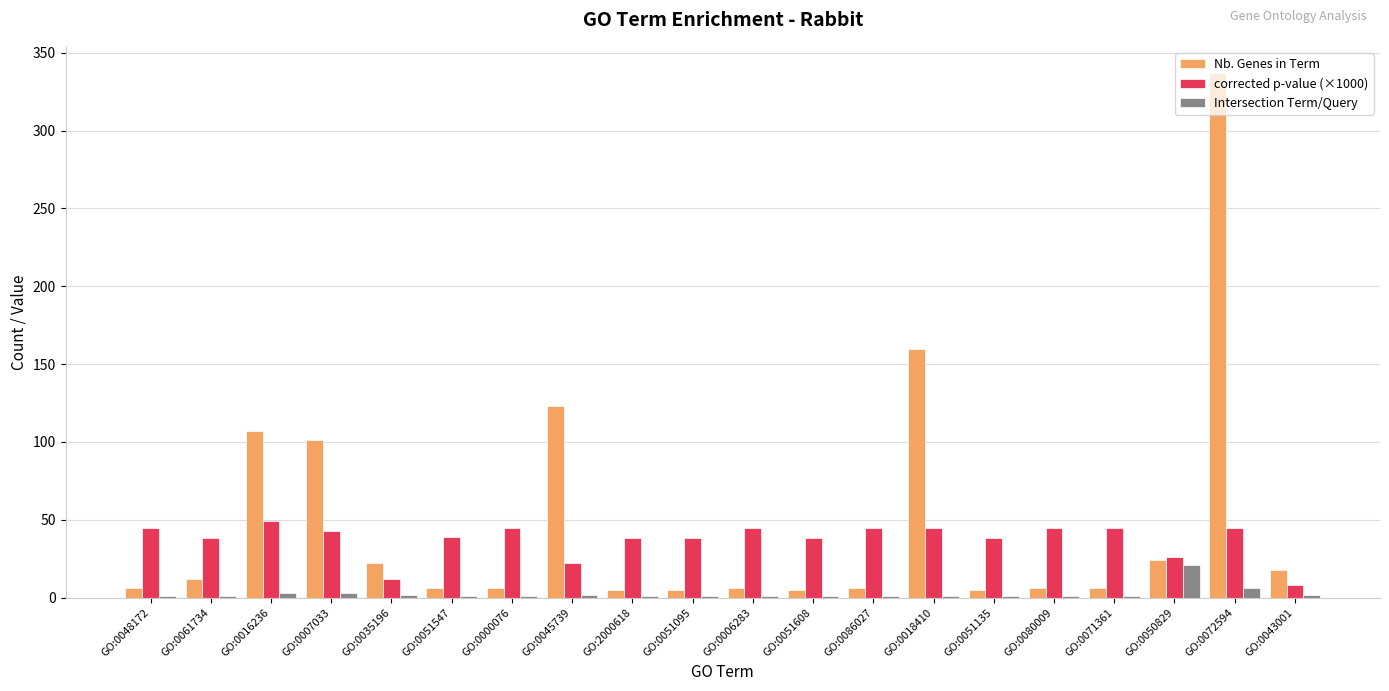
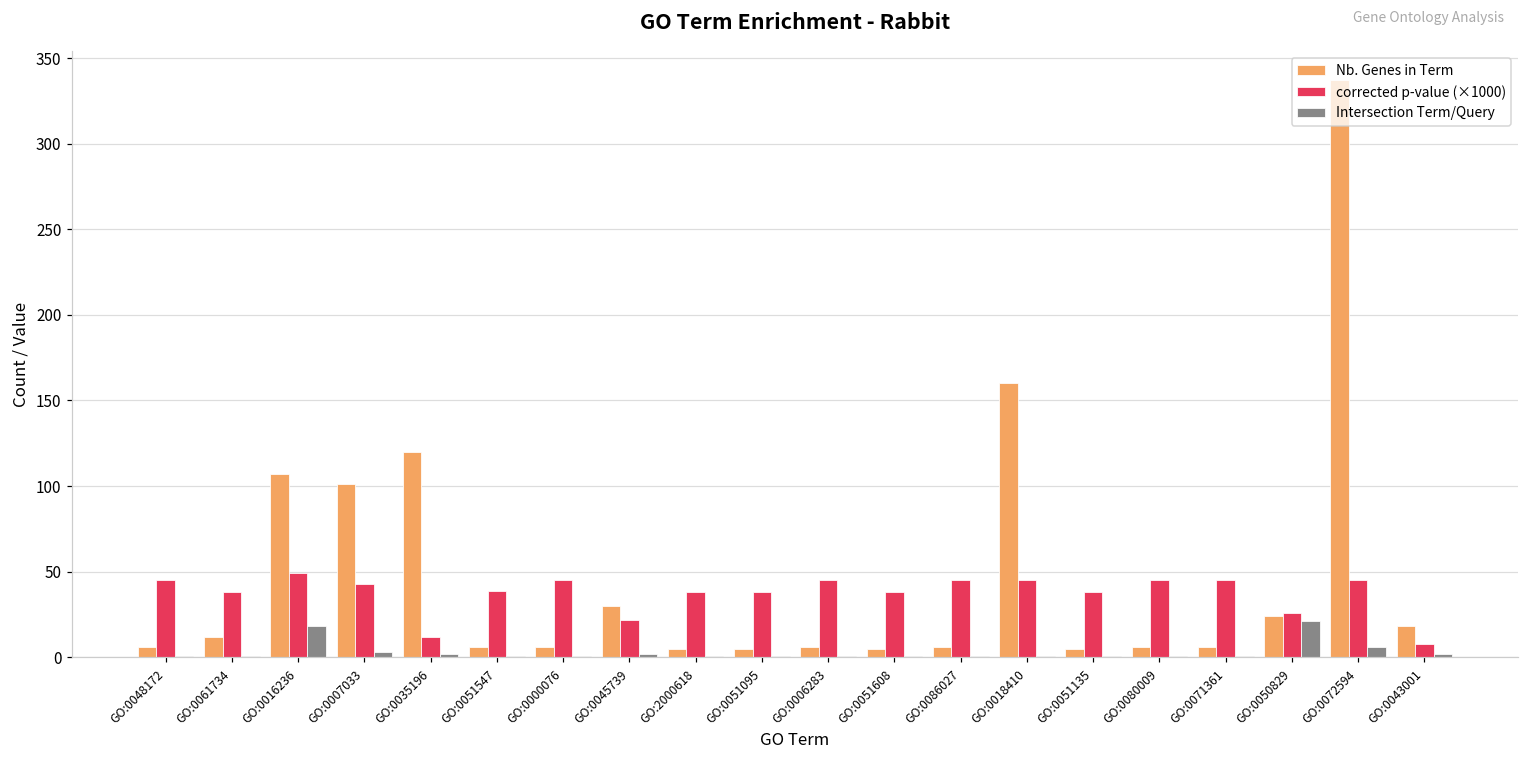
  {
    "Nb. Genes in Term": {
      "GO:0048172": 6,
      "GO:0061734": 12,
      "GO:0016236": 107,
      "GO:0007033": 101,
-     "GO:0035196": 22,
+     "GO:0035196": 120,
      "GO:0051547": 6,
      "GO:0000076": 6,
-     "GO:0045739": 123,
+     "GO:0045739": 30,
      "GO:2000618": 5,
      "GO:0051095": 5,
      "GO:0006283": 6,
      "GO:0051608": 5,
      "GO:0086027": 6,
      "GO:0018410": 160,
      "GO:0051135": 5,
      "GO:0080009": 6,
      "GO:0071361": 6,
      "GO:0050829": 24,
      "GO:0043001": 18
    },
    "corrected p-value (×1000)": {
      "GO:0048172": 45,
      "GO:0061734": 38,
      "GO:0016236": 49,
      "GO:0007033": 43,
      "GO:0035196": 12,
      "GO:0051547": 39,
      "GO:0000076": 45,
      "GO:0045739": 22,
      "GO:2000618": 38,
      "GO:0051095": 38,
      "GO:0006283": 45,
      "GO:0051608": 38,
      "GO:0086027": 45,
      "GO:0018410": 45,
      "GO:0051135": 38,
      "GO:0080009": 45,
      "GO:0071361": 45,
      "GO:0050829": 26,
      "GO:0072594": 45,
      "GO:0043001": 8
    },
    "Intersection Term/Query": {
-     "GO:0016236": 3,
+     "GO:0016236": 18,
      "GO:0007033": 3,
      "GO:0035196": 2,
      "GO:0045739": 2,
      "GO:0050829": 21,
      "GO:0072594": 6,
      "GO:0043001": 2
    }
  }
